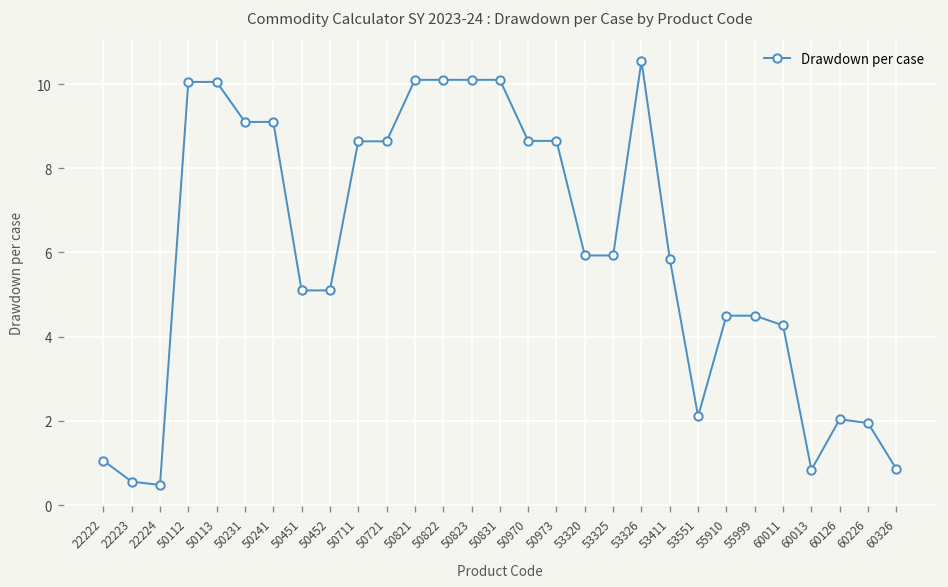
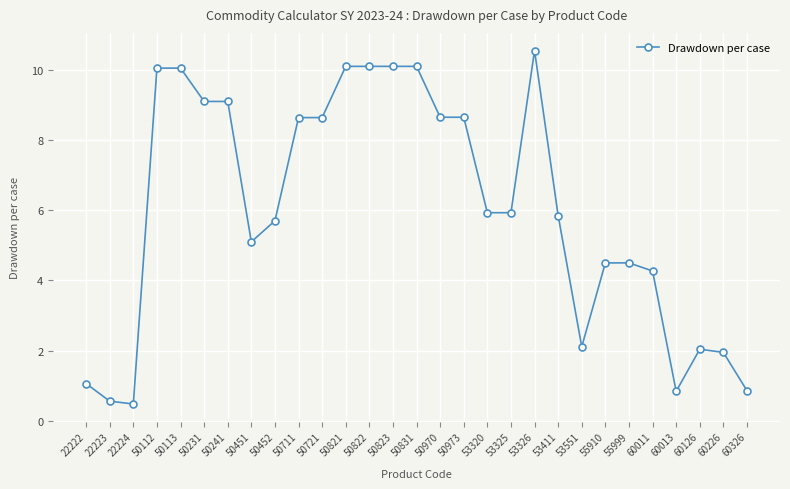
  {
    "22222": 1.1,
    "22223": 0.6,
    "22224": 0.5,
    "50112": 10.1,
    "50113": 10.1,
    "50231": 9.1,
    "50241": 9.1,
    "50451": 5.1,
-   "50452": 5.1,
+   "50452": 5.7,
    "50711": 8.6,
    "50721": 8.6,
    "50821": 10.1,
    "50822": 10.1,
    "50823": 10.1,
    "50831": 10.1,
    "50970": 8.7,
    "50973": 8.7,
    "53320": 5.9,
    "53325": 5.9,
    "53326": 10.6,
    "53411": 5.9,
    "53551": 2.1,
    "55910": 4.5,
    "55999": 4.5,
    "60011": 4.3,
    "60013": 0.8,
    "60126": 2.0,
    "60226": 2.0,
    "60326": 0.9
  }
